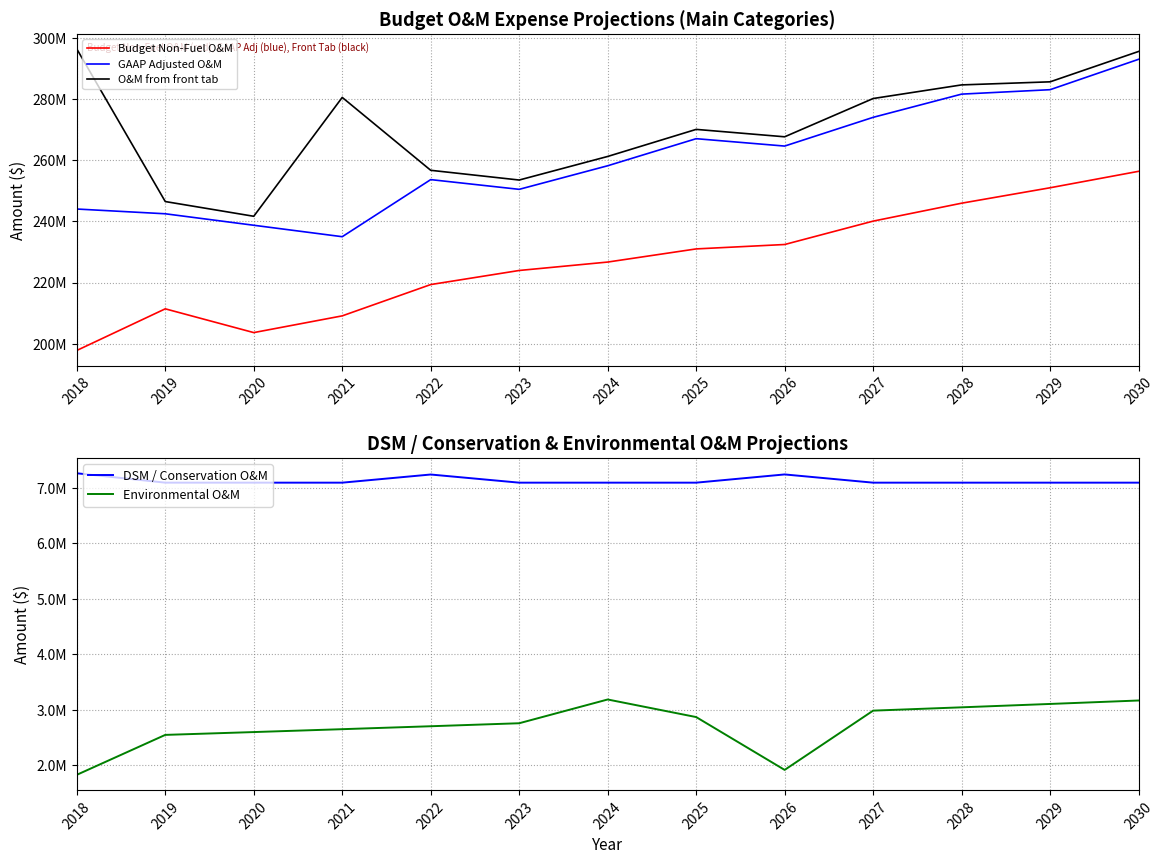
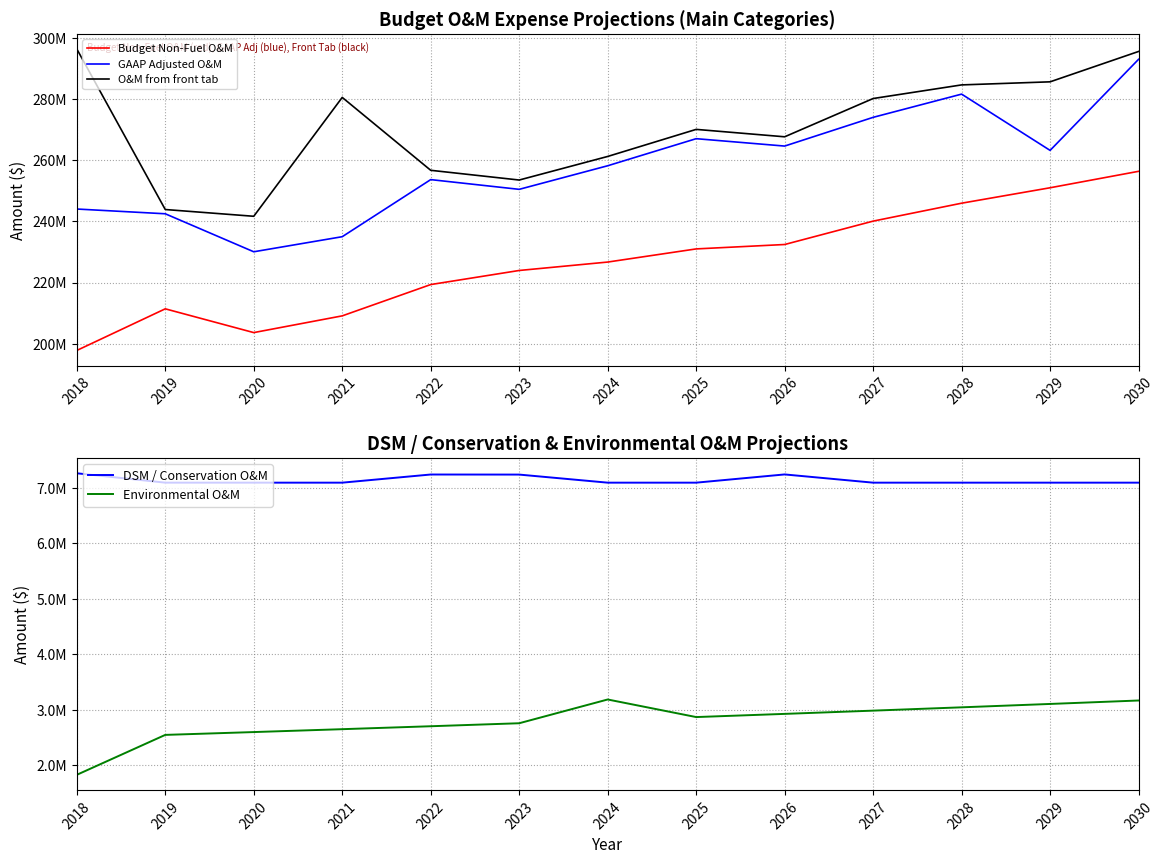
  {
    "Budget O&M Expense Projections (Main Categories)": {
      "Budget Non-Fuel O&M": {
        "2018": 198000000,
        "2019": 211000000,
        "2020": 204000000,
        "2021": 209000000,
        "2022": 219000000,
        "2023": 224000000,
        "2024": 227000000,
        "2025": 231000000,
        "2026": 232000000,
        "2027": 240000000,
        "2028": 246000000,
        "2029": 251000000,
        "2030": 256000000
      },
      "GAAP Adjusted O&M": {
        "2018": 244000000,
        "2019": 242000000,
-       "2020": 239000000,
+       "2020": 230000000,
        "2021": 235000000,
        "2022": 254000000,
        "2023": 250000000,
        "2024": 258000000,
        "2025": 267000000,
        "2026": 265000000,
        "2027": 274000000,
        "2028": 282000000,
-       "2029": 283000000,
+       "2029": 263000000,
        "2030": 293000000
      },
      "O&M from front tab": {
        "2018": 296000000,
-       "2019": 246000000,
+       "2019": 244000000,
        "2020": 242000000,
        "2021": 280000000,
        "2022": 257000000,
        "2023": 253000000,
        "2024": 261000000,
        "2025": 270000000,
        "2026": 268000000,
        "2027": 280000000,
        "2028": 285000000,
        "2029": 286000000,
        "2030": 295000000
      }
    },
    "DSM / Conservation & Environmental O&M Projections": {
      "DSM / Conservation O&M": {
        "2018": 7300000,
        "2021": 7100000,
        "2022": 7200000,
-       "2023": 7100000,
+       "2023": 7200000,
        "2024": 7100000,
        "2025": 7100000,
        "2026": 7200000,
        "2027": 7100000,
        "2028": 7100000,
        "2029": 7100000,
        "2030": 7100000
      },
      "Environmental O&M": {
        "2018": 1800000,
        "2019": 2500000,
        "2020": 2600000,
        "2021": 2600000,
        "2022": 2700000,
        "2023": 2800000,
        "2024": 3200000,
        "2025": 2900000,
-       "2026": 1900000,
+       "2026": 2900000,
        "2027": 3000000,
        "2028": 3000000,
        "2029": 3100000,
        "2030": 3200000
      }
    }
  }
